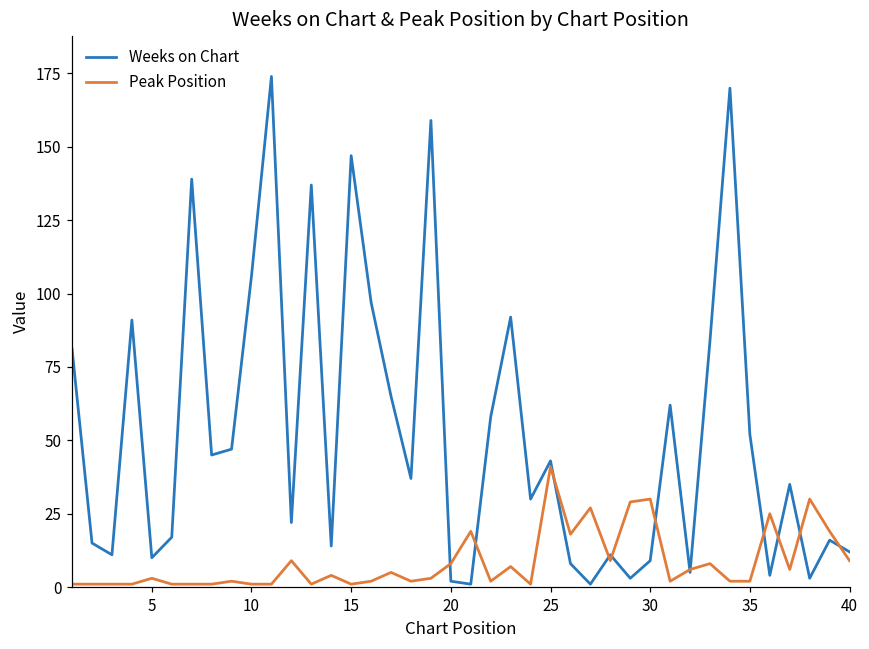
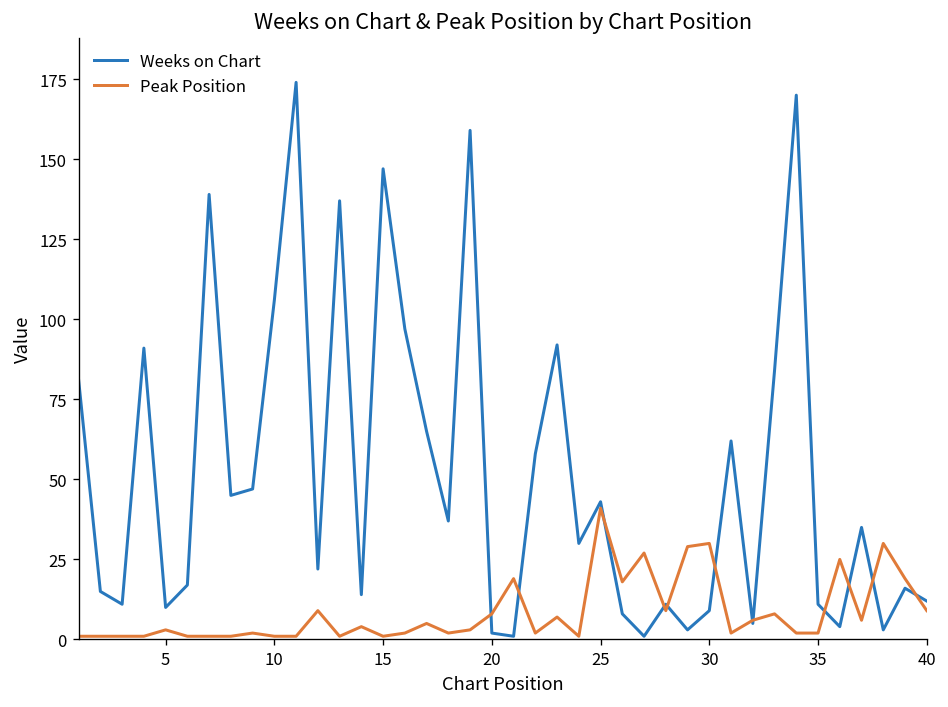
  {
    "Weeks on Chart": {
      "5": 10,
      "10": 106,
      "15": 147,
      "20": 2,
      "25": 43,
      "30": 9,
-     "35": 52,
+     "35": 11,
      "40": 12
    },
    "Peak Position": {
      "5": 3,
      "10": 1,
      "15": 1,
      "20": 8,
      "25": 41,
      "30": 30,
      "35": 2,
      "40": 9
    }
  }
